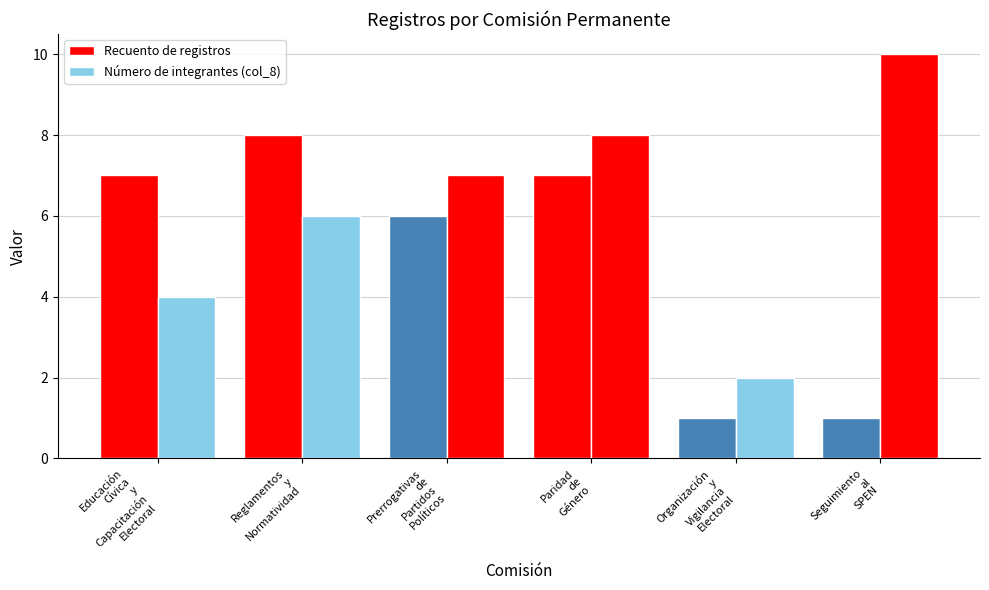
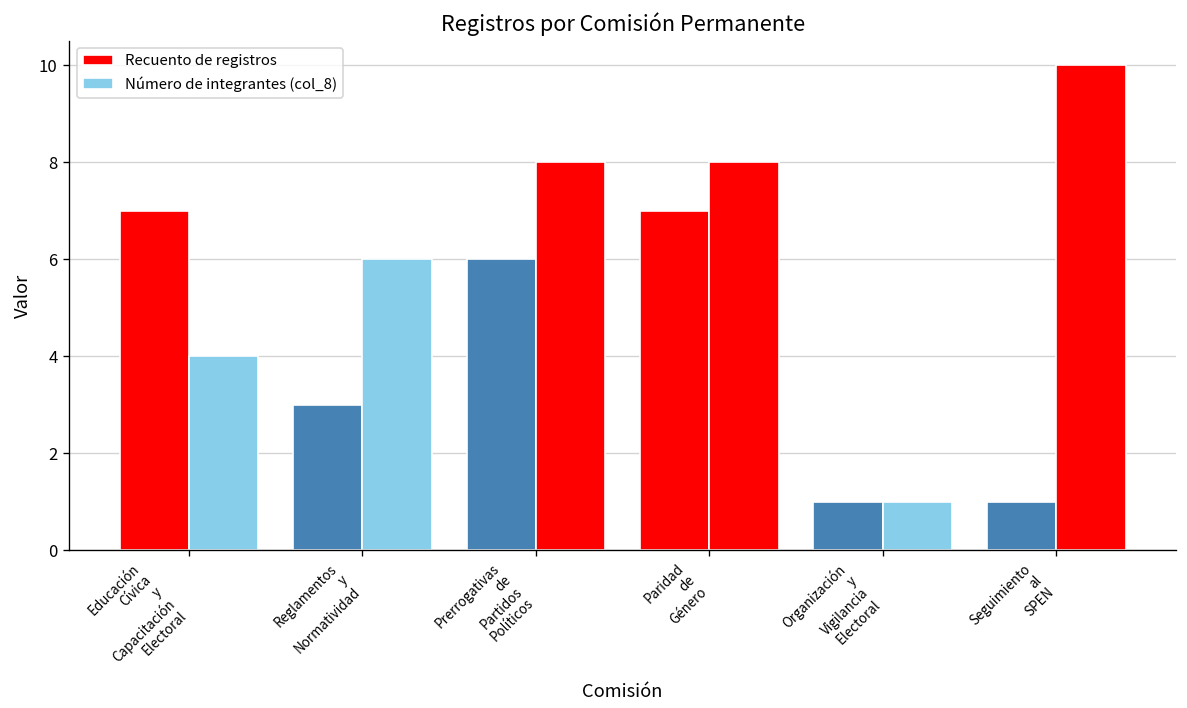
  {
    "Recuento de registros": {
      "Educación Cívica y Capacitación Electoral": 7,
-     "Reglamentos y Normatividad": 8,
+     "Reglamentos y Normatividad": 3,
      "Prerrogativas de Partidos Políticos": 6,
      "Paridad de Género": 7,
      "Organización y Vigilancia Electoral": 1,
      "Seguimiento al SPEN": 1
    },
    "Número de integrantes (col_8)": {
      "Educación Cívica y Capacitación Electoral": 4,
      "Reglamentos y Normatividad": 6,
-     "Prerrogativas de Partidos Políticos": 7,
+     "Prerrogativas de Partidos Políticos": 8,
      "Paridad de Género": 8,
-     "Organización y Vigilancia Electoral": 2,
+     "Organización y Vigilancia Electoral": 1,
      "Seguimiento al SPEN": 10
    }
  }
